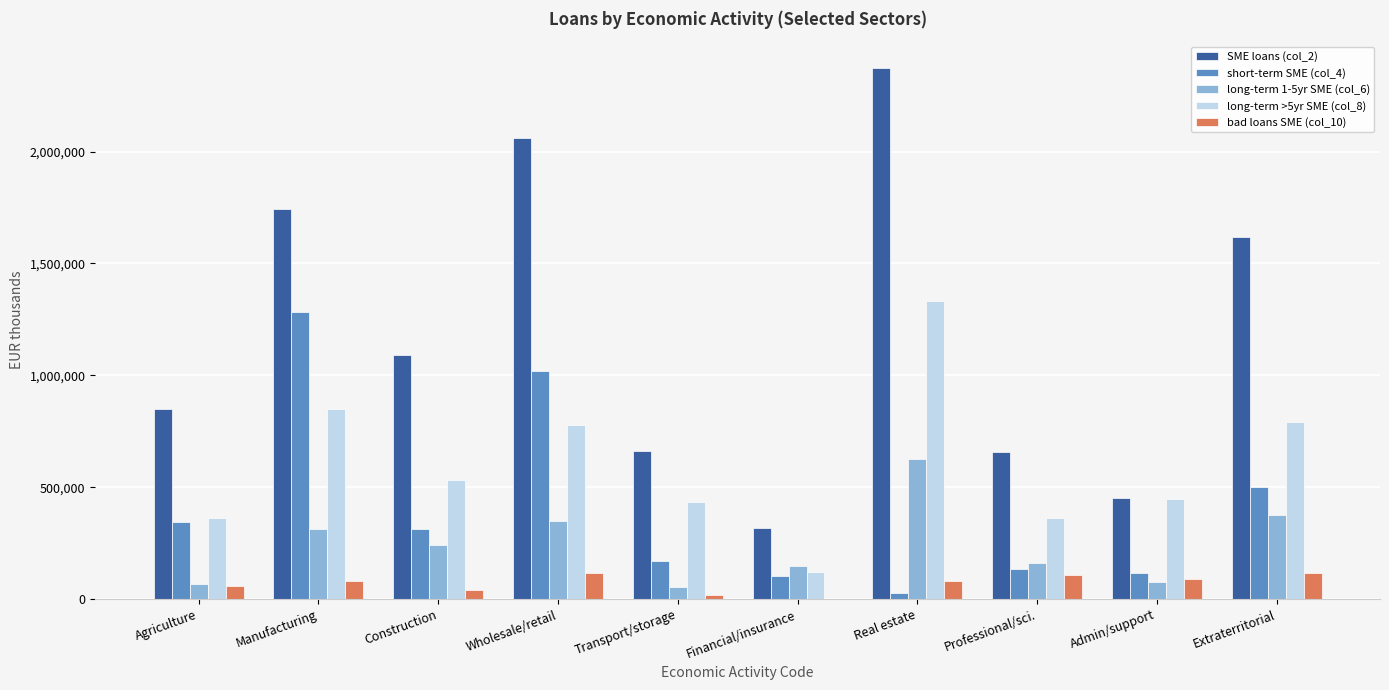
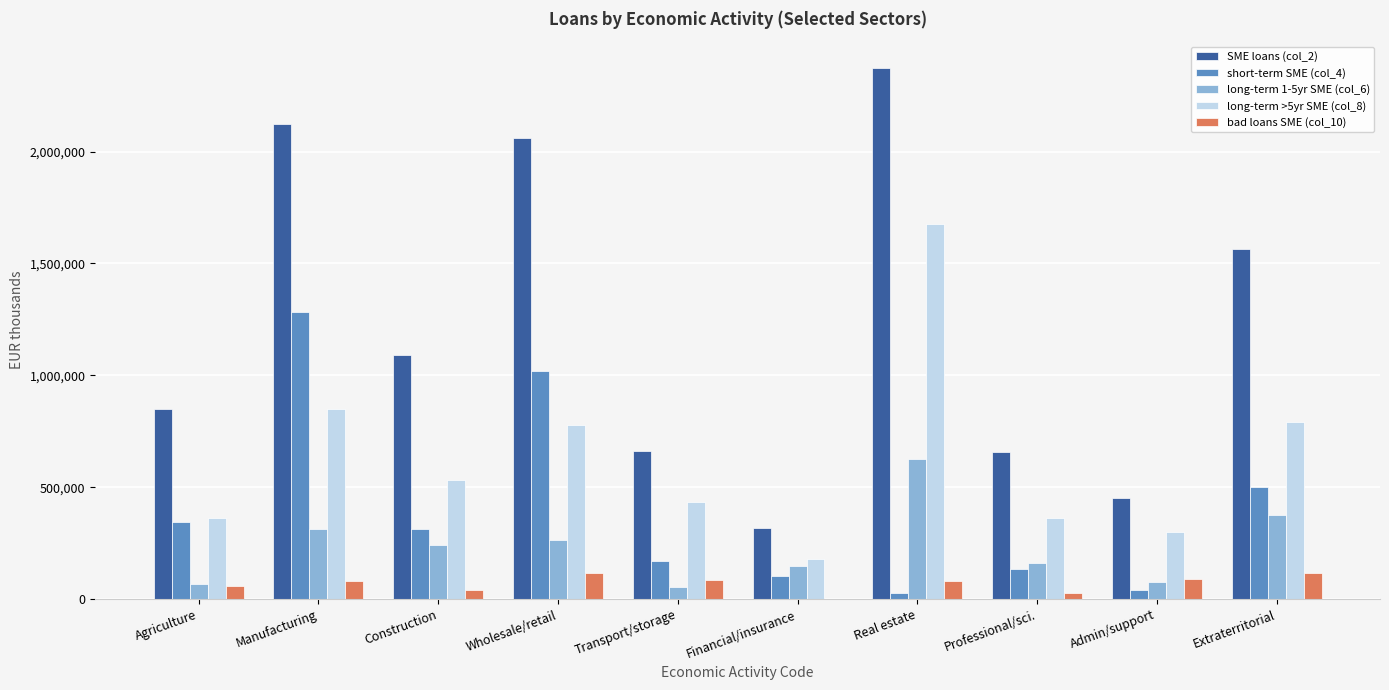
  {
    "SME loans (col_2)": {
      "Agriculture": "850,000",
-     "Manufacturing": "1,740,000",
+     "Manufacturing": "2,120,000",
      "Construction": "1,090,000",
      "Wholesale/retail": "2,060,000",
      "Transport/storage": "660,000",
      "Financial/insurance": "320,000",
      "Real estate": "2,370,000",
      "Professional/sci.": "660,000",
      "Admin/support": "450,000",
-     "Extraterritorial": "1,620,000"
+     "Extraterritorial": "1,560,000"
    },
    "short-term SME (col_4)": {
      "Agriculture": "340,000",
      "Manufacturing": "1,280,000",
      "Construction": "310,000",
      "Wholesale/retail": "1,020,000",
      "Transport/storage": "170,000",
      "Financial/insurance": "100,000",
      "Real estate": "30,000",
      "Professional/sci.": "140,000",
-     "Admin/support": "110,000",
+     "Admin/support": "40,000",
      "Extraterritorial": "500,000"
    },
    "long-term 1-5yr SME (col_6)": {
      "Agriculture": "70,000",
      "Manufacturing": "310,000",
      "Construction": "240,000",
-     "Wholesale/retail": "350,000",
+     "Wholesale/retail": "260,000",
      "Transport/storage": "60,000",
      "Financial/insurance": "150,000",
      "Real estate": "620,000",
      "Professional/sci.": "160,000",
      "Admin/support": "80,000",
      "Extraterritorial": "380,000"
    },
    "long-term >5yr SME (col_8)": {
      "Agriculture": "360,000",
      "Manufacturing": "850,000",
      "Construction": "530,000",
      "Wholesale/retail": "780,000",
      "Transport/storage": "430,000",
-     "Financial/insurance": "120,000",
-     "Real estate": "1,330,000",
+     "Financial/insurance": "180,000",
+     "Real estate": "1,680,000",
      "Professional/sci.": "360,000",
-     "Admin/support": "450,000",
+     "Admin/support": "300,000",
      "Extraterritorial": "790,000"
    },
    "bad loans SME (col_10)": {
      "Agriculture": "60,000",
      "Manufacturing": "80,000",
      "Construction": "40,000",
      "Wholesale/retail": "120,000",
-     "Transport/storage": "20,000",
+     "Transport/storage": "90,000",
      "Real estate": "80,000",
-     "Professional/sci.": "110,000",
+     "Professional/sci.": "30,000",
      "Admin/support": "90,000",
      "Extraterritorial": "120,000"
    }
  }
